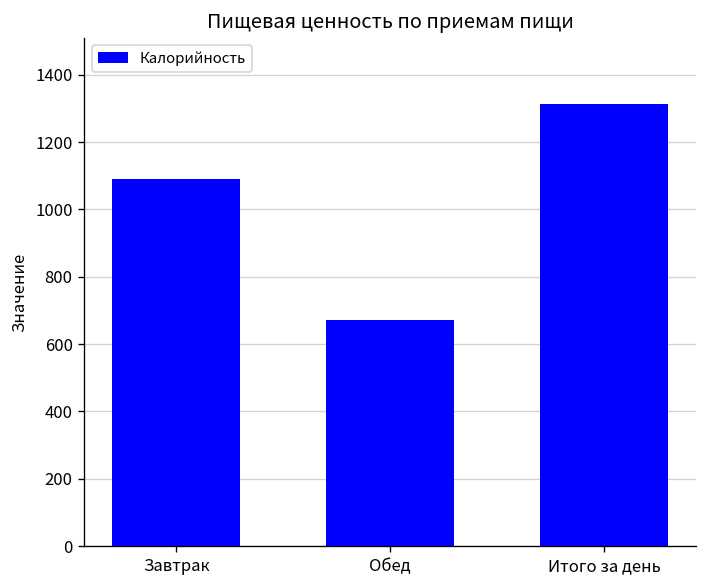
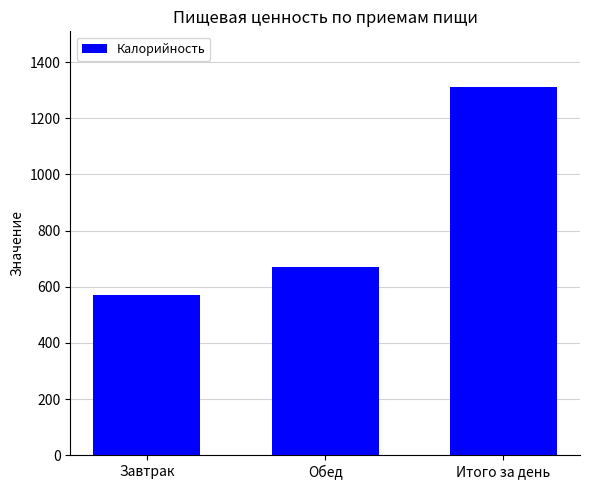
  {
-   "Завтрак": 1090,
+   "Завтрак": 570,
    "Обед": 670,
    "Итого за день": 1310
  }
